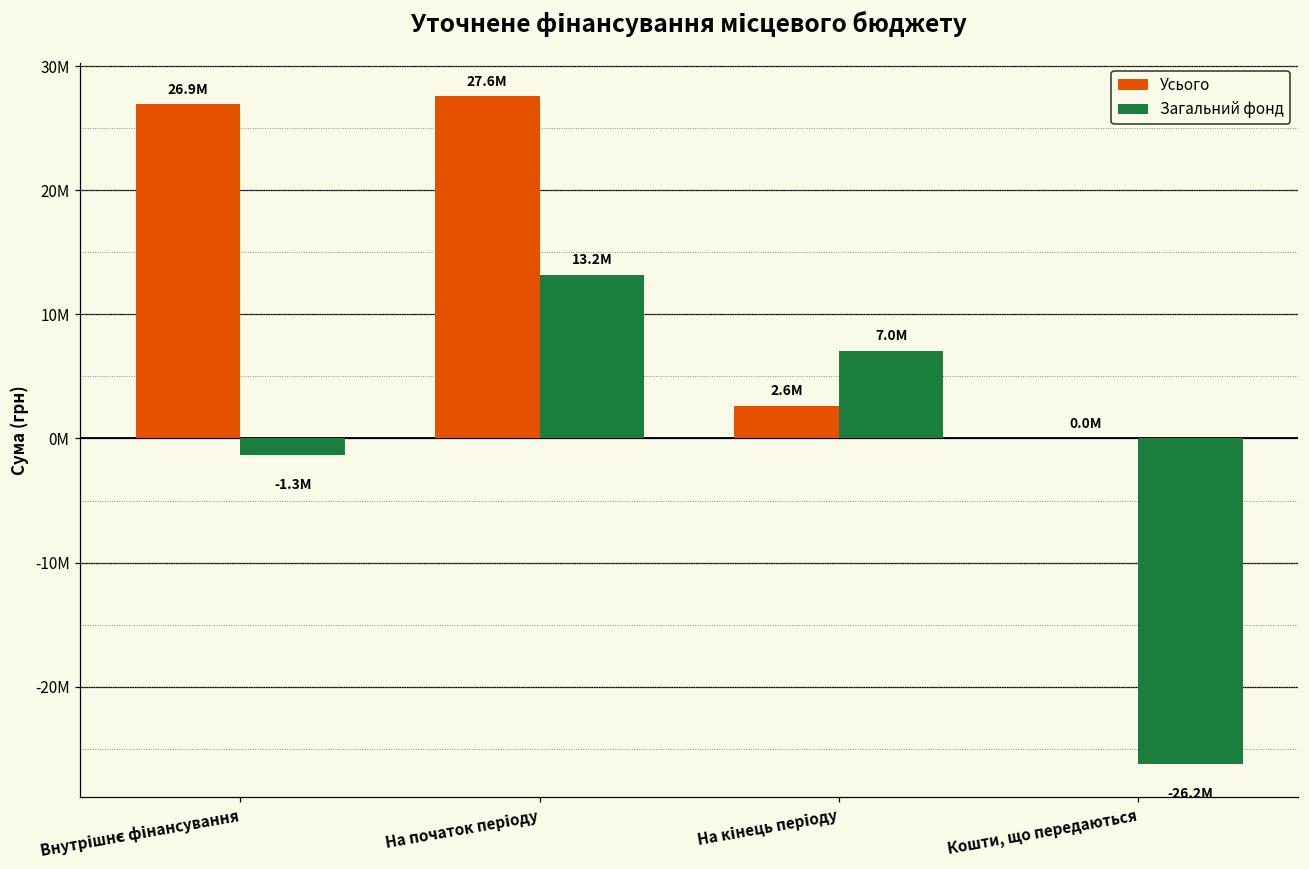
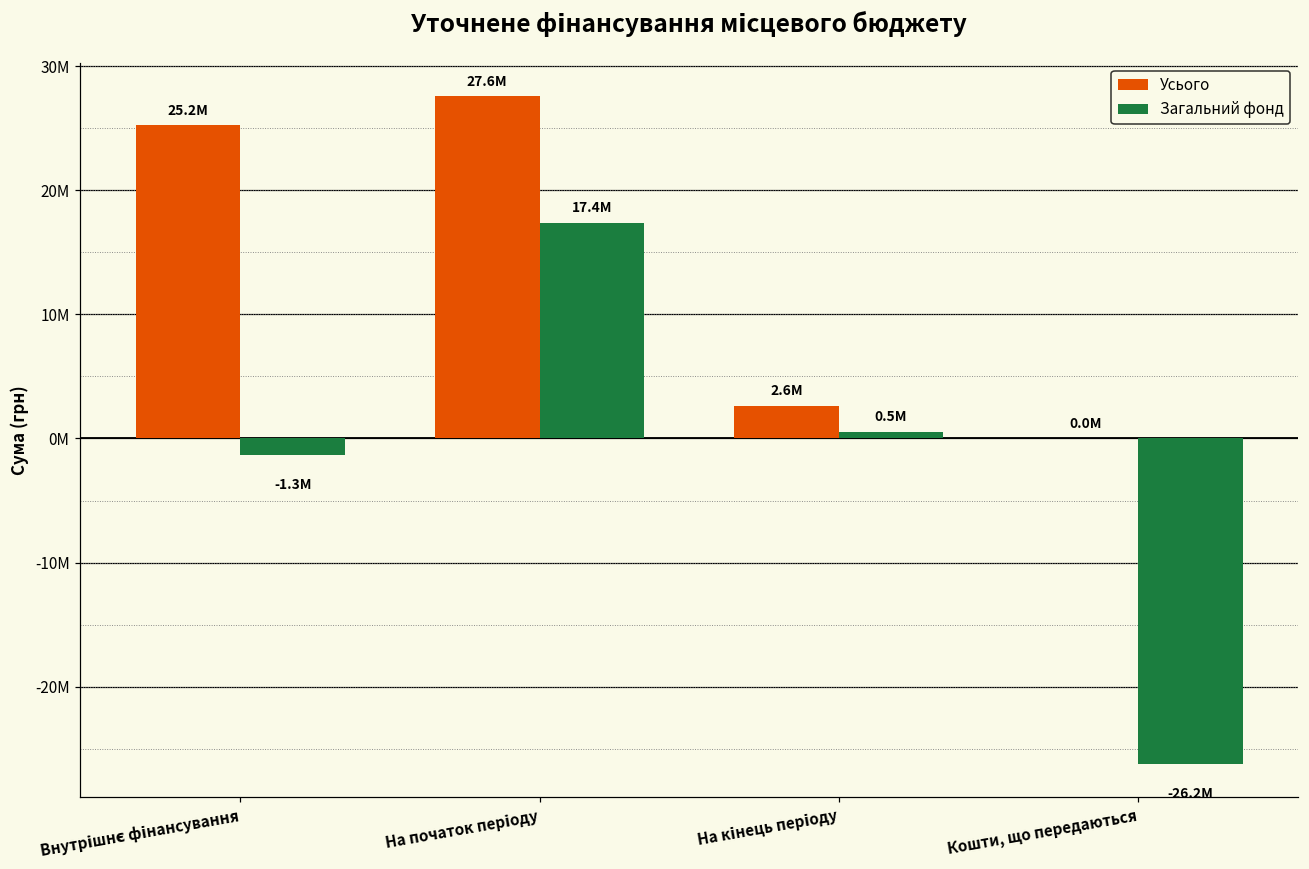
  {
    "Усього": {
-     "Внутрішнє фінансування": "26.9M",
+     "Внутрішнє фінансування": "25.2M",
      "На початок періоду": "27.6M",
      "На кінець періоду": "2.6M",
      "Кошти, що передаються": "0.0M"
    },
    "Загальний фонд": {
      "Внутрішнє фінансування": "-1.3M",
-     "На початок періоду": "13.2M",
-     "На кінець періоду": "7.0M",
+     "На початок періоду": "17.4M",
+     "На кінець періоду": "0.5M",
      "Кошти, що передаються": "-26.2M"
    }
  }
